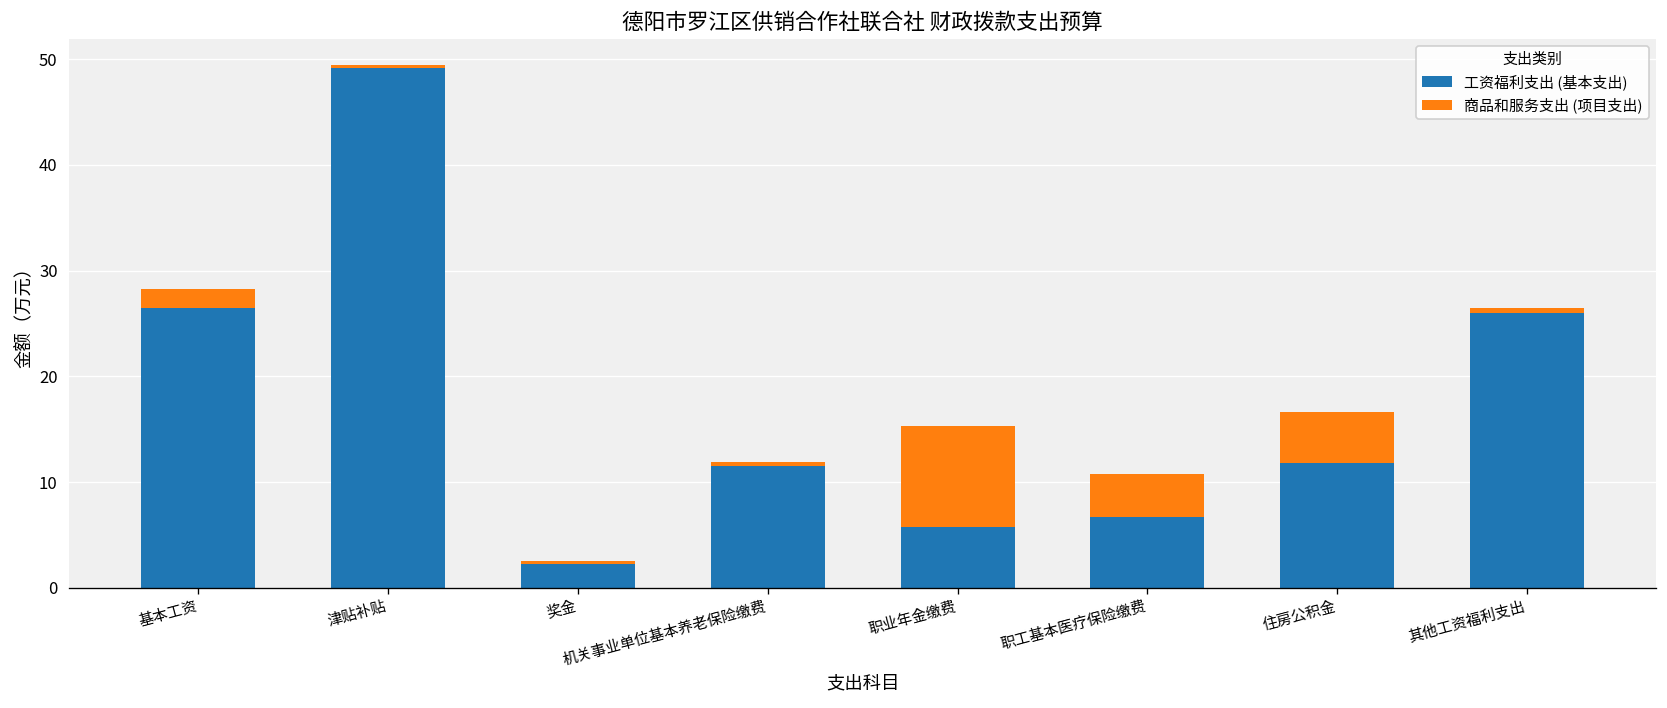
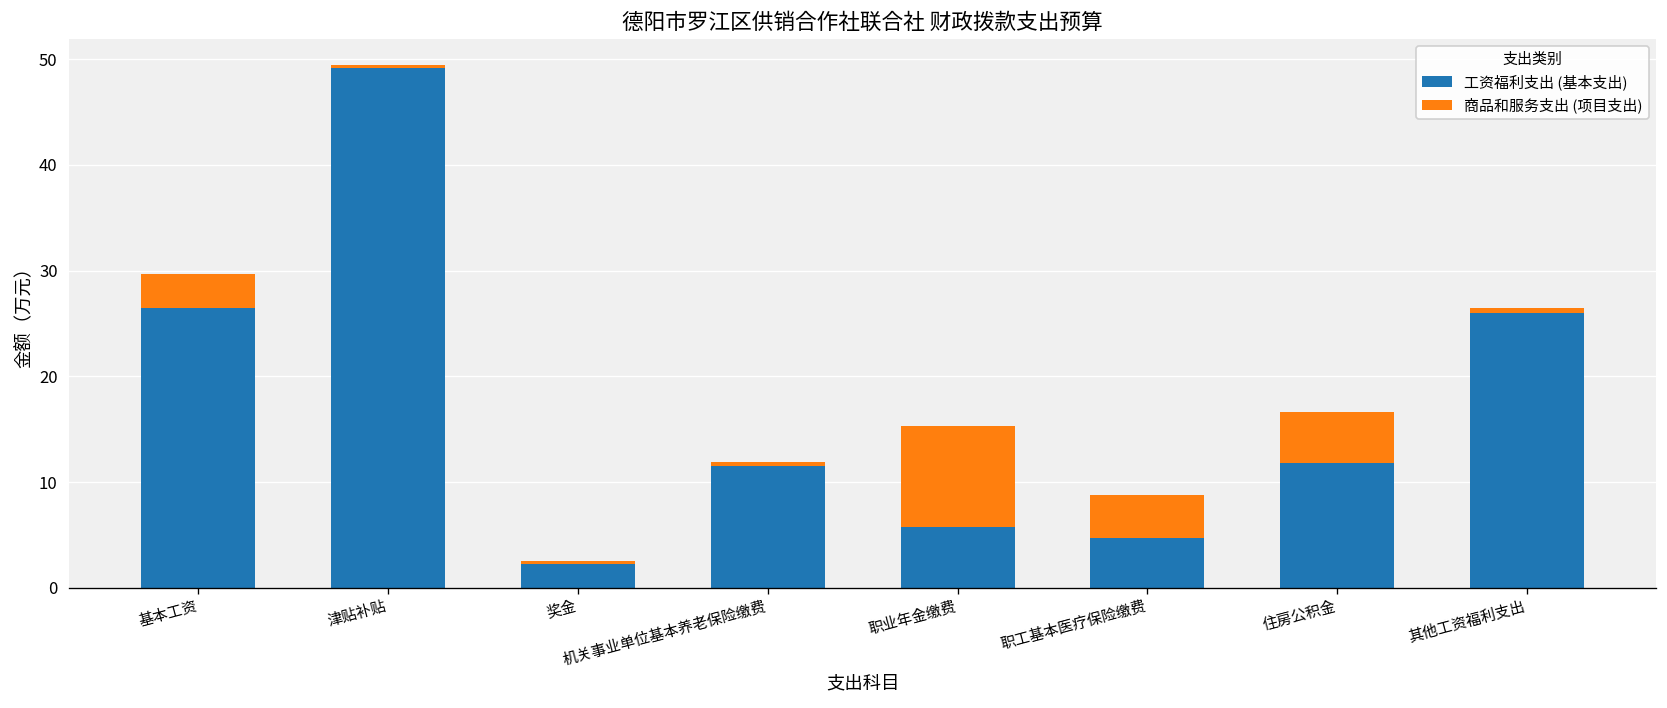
  {
    "工资福利支出 (基本支出)": {
      "基本工资": 27,
      "津贴补贴": 49,
      "奖金": 2,
      "机关事业单位基本养老保险缴费": 12,
      "职业年金缴费": 6,
-     "职工基本医疗保险缴费": 7,
+     "职工基本医疗保险缴费": 5,
      "住房公积金": 12,
      "其他工资福利支出": 26
    },
    "商品和服务支出 (项目支出)": {
-     "基本工资": 2,
+     "基本工资": 3,
      "津贴补贴": 0,
      "奖金": 0,
      "机关事业单位基本养老保险缴费": 0,
      "职业年金缴费": 10,
      "职工基本医疗保险缴费": 4,
      "住房公积金": 5,
      "其他工资福利支出": 0
    }
  }
